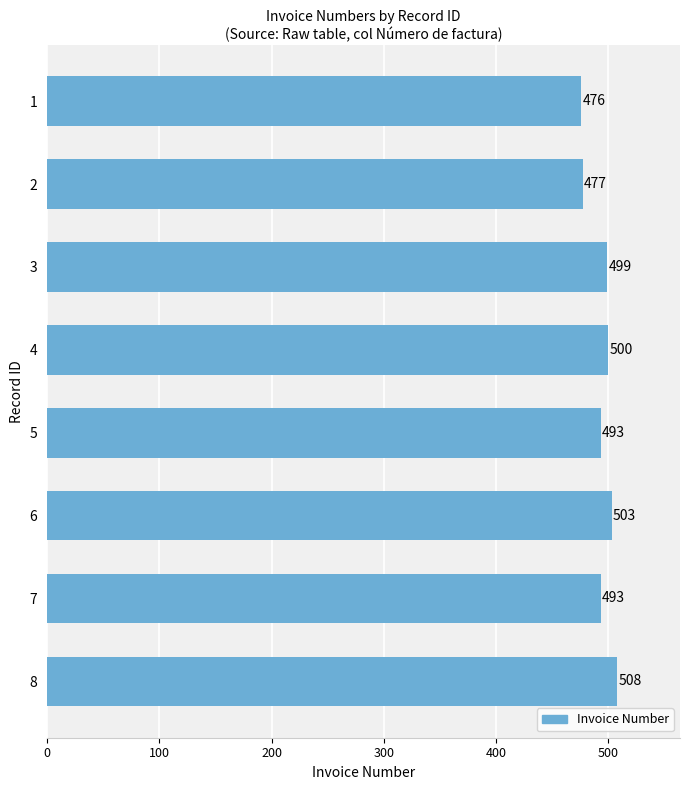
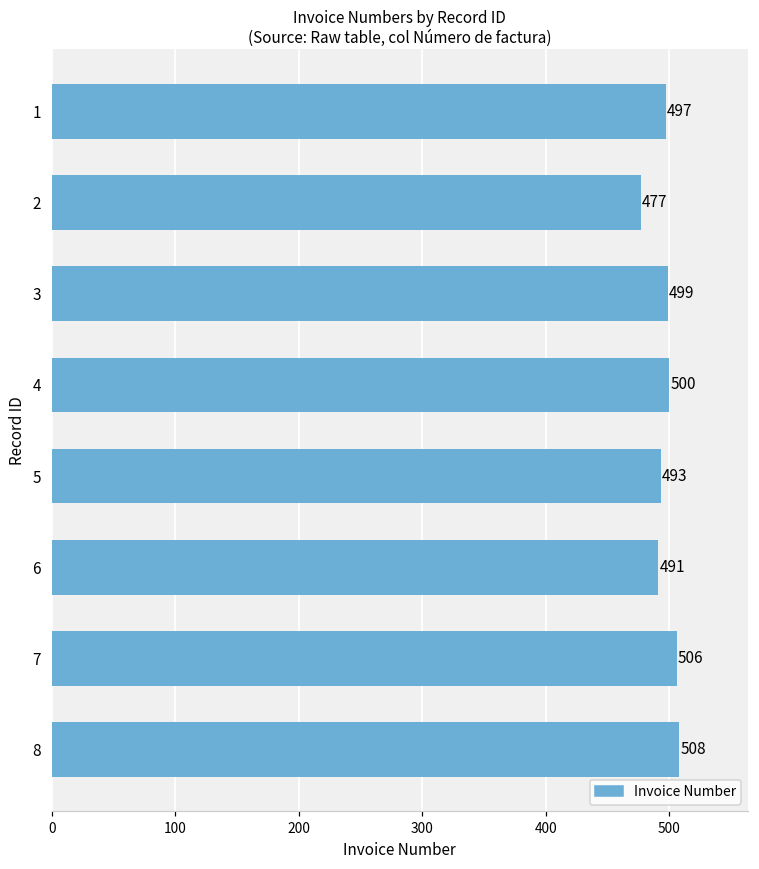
  {
-   "1": 476,
+   "1": 497,
    "2": 477,
    "3": 499,
    "4": 500,
    "5": 493,
-   "6": 503,
-   "7": 493,
+   "6": 491,
+   "7": 506,
    "8": 508
  }
